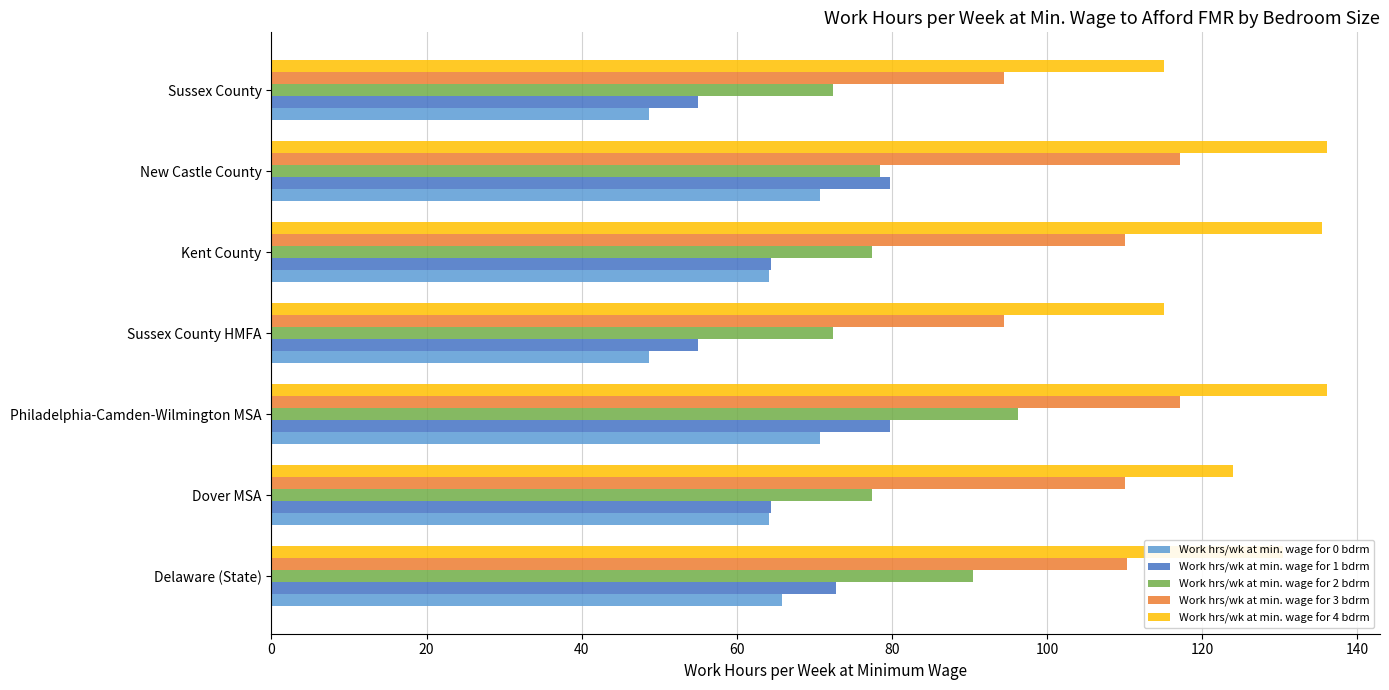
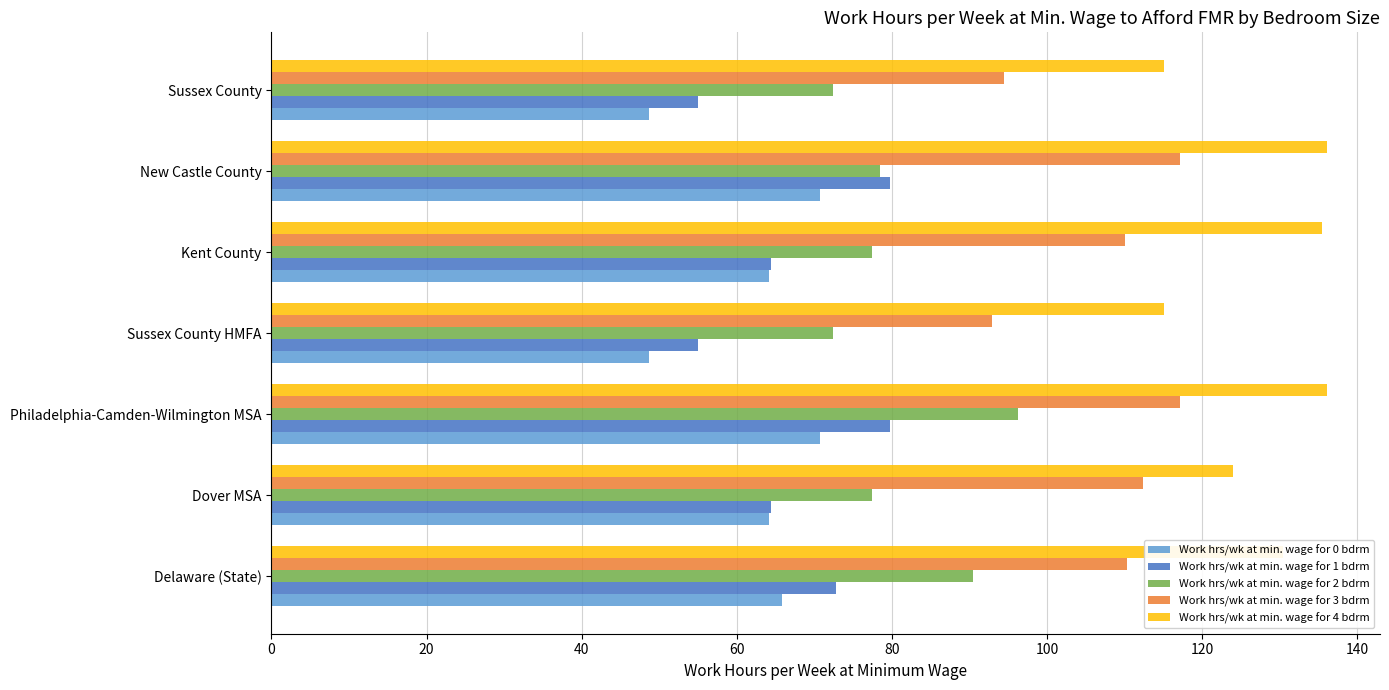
  {
    "Work hrs/wk at min. wage for 2 bdrm": {
      "Sussex County": 72,
      "New Castle County": 78,
      "Kent County": 77,
      "Sussex County HMFA": 72,
      "Philadelphia-Camden-Wilmington MSA": 96,
      "Dover MSA": 77,
      "Delaware (State)": 90
    },
    "Work hrs/wk at min. wage for 3 bdrm": {
      "Sussex County": 94,
      "New Castle County": 117,
      "Kent County": 110,
-     "Sussex County HMFA": 94,
+     "Sussex County HMFA": 93,
      "Philadelphia-Camden-Wilmington MSA": 117,
-     "Dover MSA": 110,
+     "Dover MSA": 112,
      "Delaware (State)": 110
    },
    "Work hrs/wk at min. wage for 4 bdrm": {
      "Sussex County": 115,
      "New Castle County": 136,
      "Kent County": 135,
      "Sussex County HMFA": 115,
      "Philadelphia-Camden-Wilmington MSA": 136,
      "Dover MSA": 124
    }
  }
